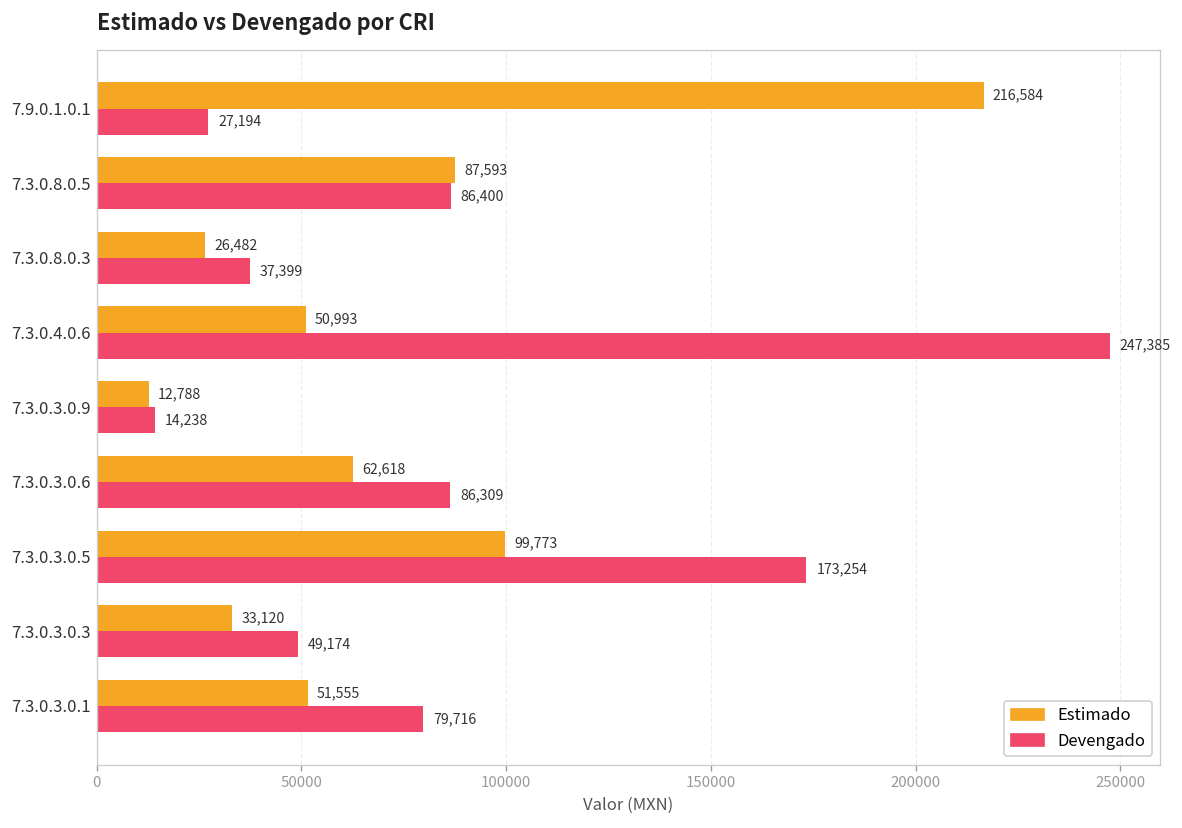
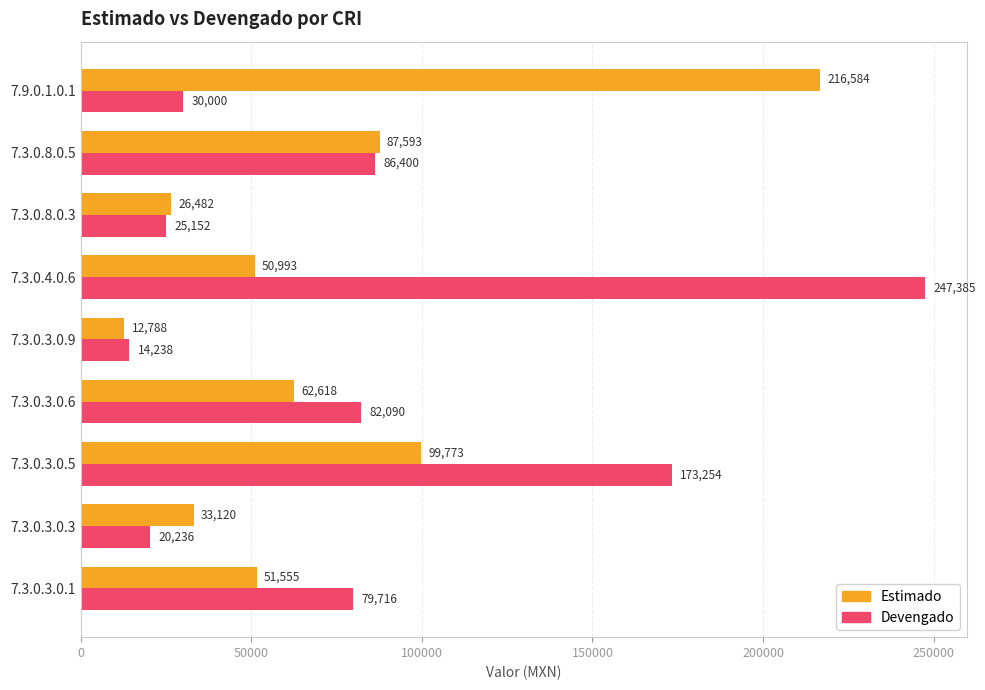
  {
    "Estimado": {
      "7.9.0.1.0.1": "216,584",
      "7.3.0.8.0.5": "87,593",
      "7.3.0.8.0.3": "26,482",
      "7.3.0.4.0.6": "50,993",
      "7.3.0.3.0.9": "12,788",
      "7.3.0.3.0.6": "62,618",
      "7.3.0.3.0.5": "99,773",
      "7.3.0.3.0.3": "33,120",
      "7.3.0.3.0.1": "51,555"
    },
    "Devengado": {
-     "7.9.0.1.0.1": "27,194",
+     "7.9.0.1.0.1": "30,000",
      "7.3.0.8.0.5": "86,400",
-     "7.3.0.8.0.3": "37,399",
+     "7.3.0.8.0.3": "25,152",
      "7.3.0.4.0.6": "247,385",
      "7.3.0.3.0.9": "14,238",
-     "7.3.0.3.0.6": "86,309",
+     "7.3.0.3.0.6": "82,090",
      "7.3.0.3.0.5": "173,254",
-     "7.3.0.3.0.3": "49,174",
+     "7.3.0.3.0.3": "20,236",
      "7.3.0.3.0.1": "79,716"
    }
  }
